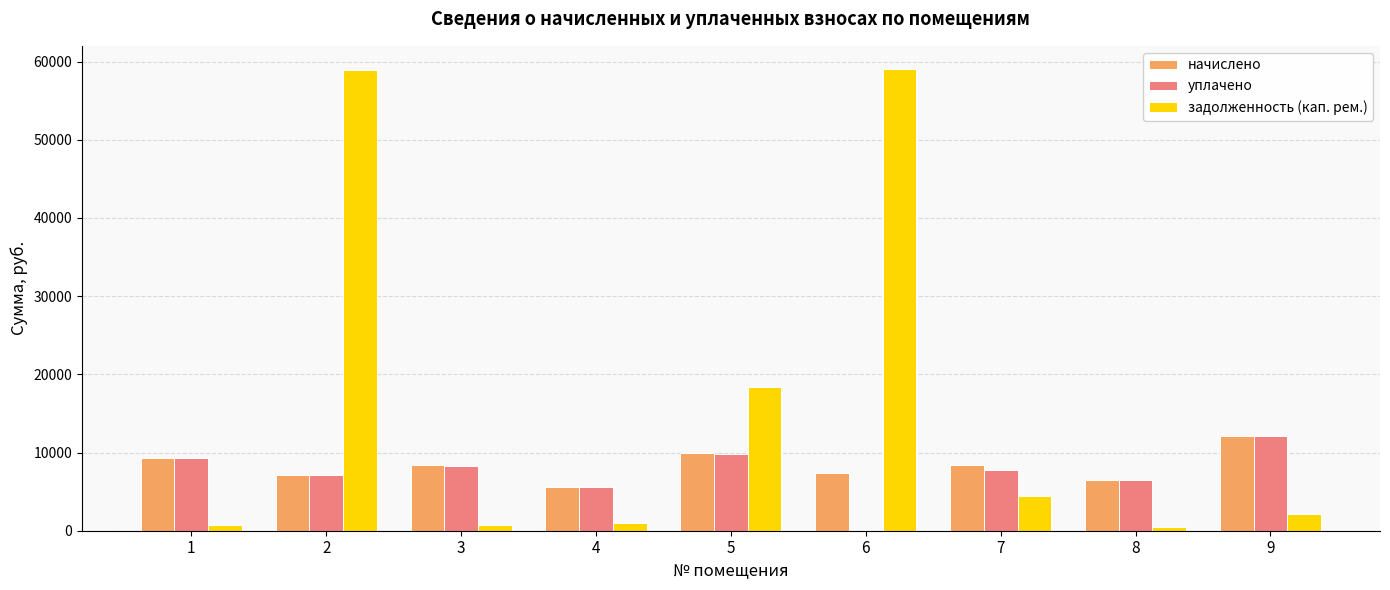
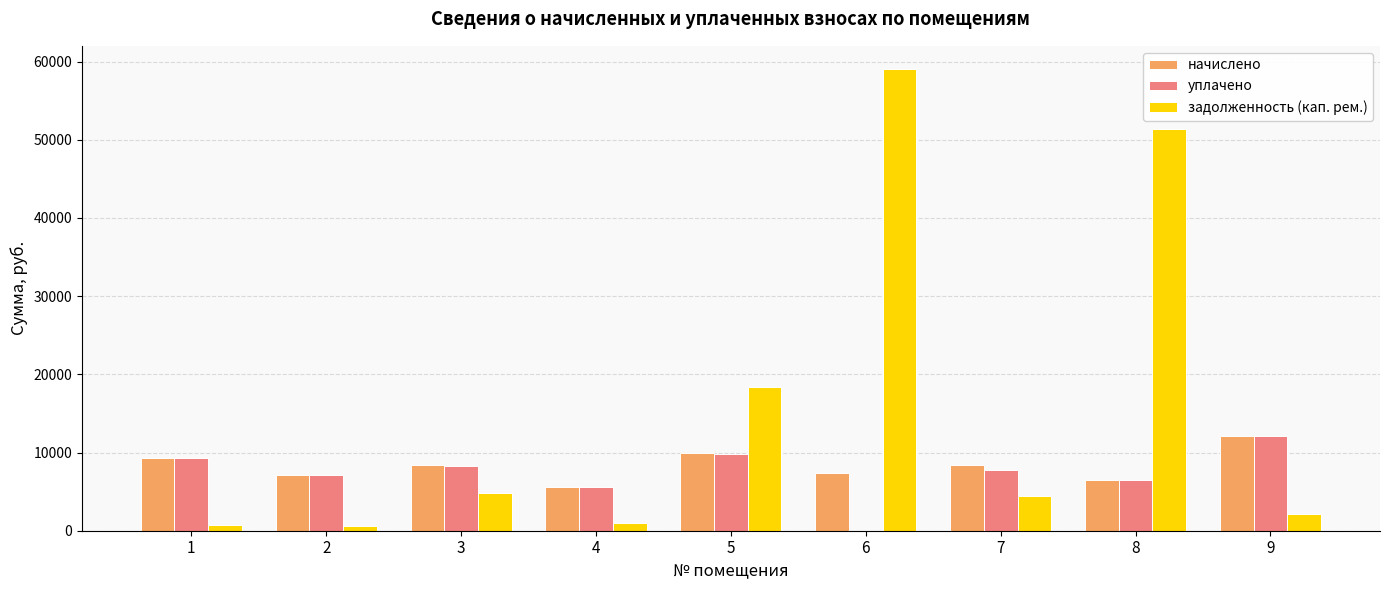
  {
    "задолженность (кап. рем.)": {
      "1": 1000,
-     "2": 59000,
-     "3": 1000,
+     "2": 1000,
+     "3": 5000,
      "4": 1000,
      "5": 18000,
      "6": 59000,
      "7": 4000,
-     "8": 1000,
+     "8": 51000,
      "9": 2000
    }
  }
